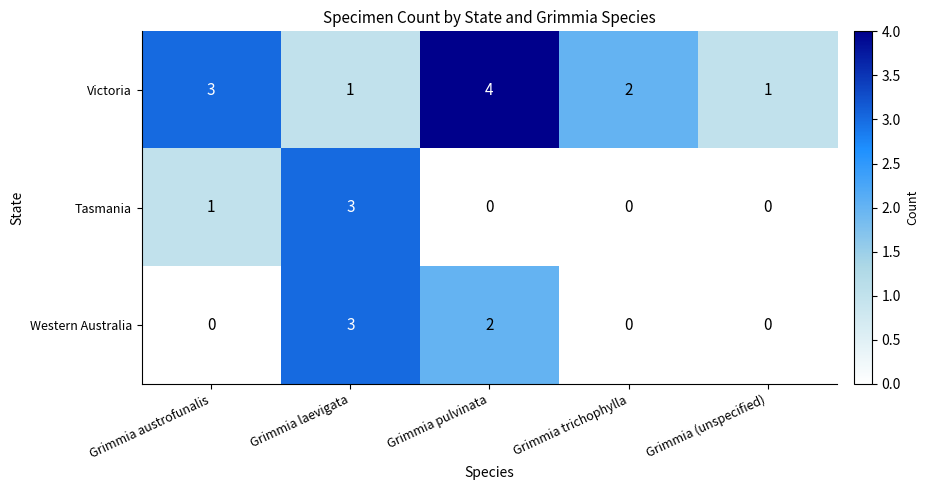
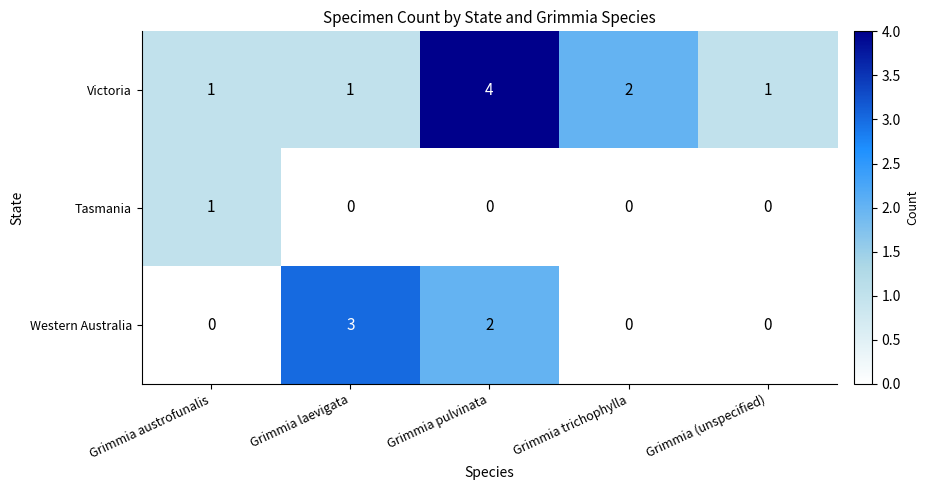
  {
    "Victoria": {
-     "Grimmia austrofunalis": 3,
+     "Grimmia austrofunalis": 1,
      "Grimmia laevigata": 1,
      "Grimmia pulvinata": 4,
      "Grimmia trichophylla": 2,
      "Grimmia (unspecified)": 1
    },
    "Tasmania": {
      "Grimmia austrofunalis": 1,
-     "Grimmia laevigata": 3,
+     "Grimmia laevigata": 0,
      "Grimmia pulvinata": 0,
      "Grimmia trichophylla": 0,
      "Grimmia (unspecified)": 0
    },
    "Western Australia": {
      "Grimmia austrofunalis": 0,
      "Grimmia laevigata": 3,
      "Grimmia pulvinata": 2,
      "Grimmia trichophylla": 0,
      "Grimmia (unspecified)": 0
    }
  }
